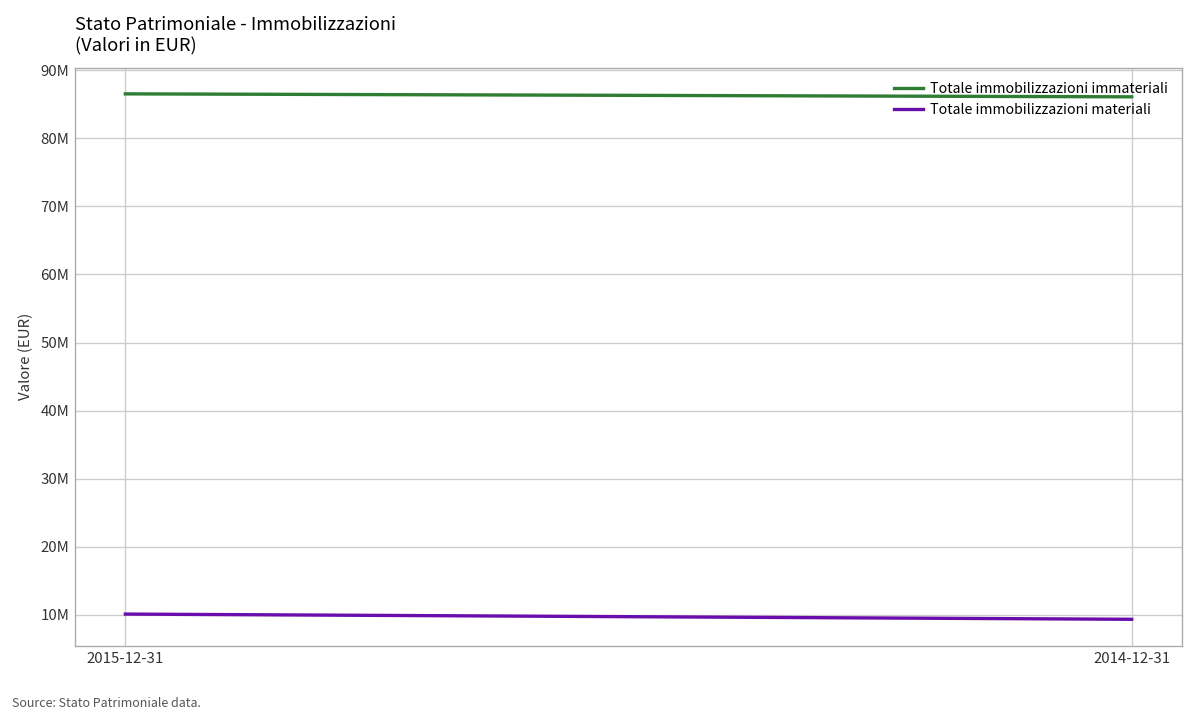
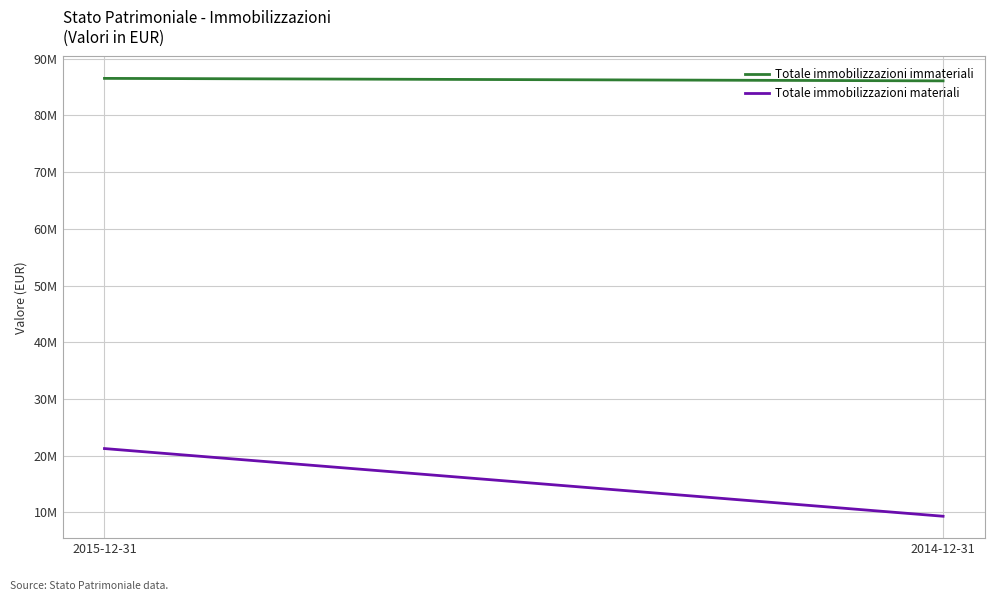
  {
    "Totale immobilizzazioni immateriali": {
      "2015-12-31": 87000000,
      "2014-12-31": 86000000
    },
    "Totale immobilizzazioni materiali": {
-     "2015-12-31": 10000000,
+     "2015-12-31": 21000000,
      "2014-12-31": 9000000
    }
  }
